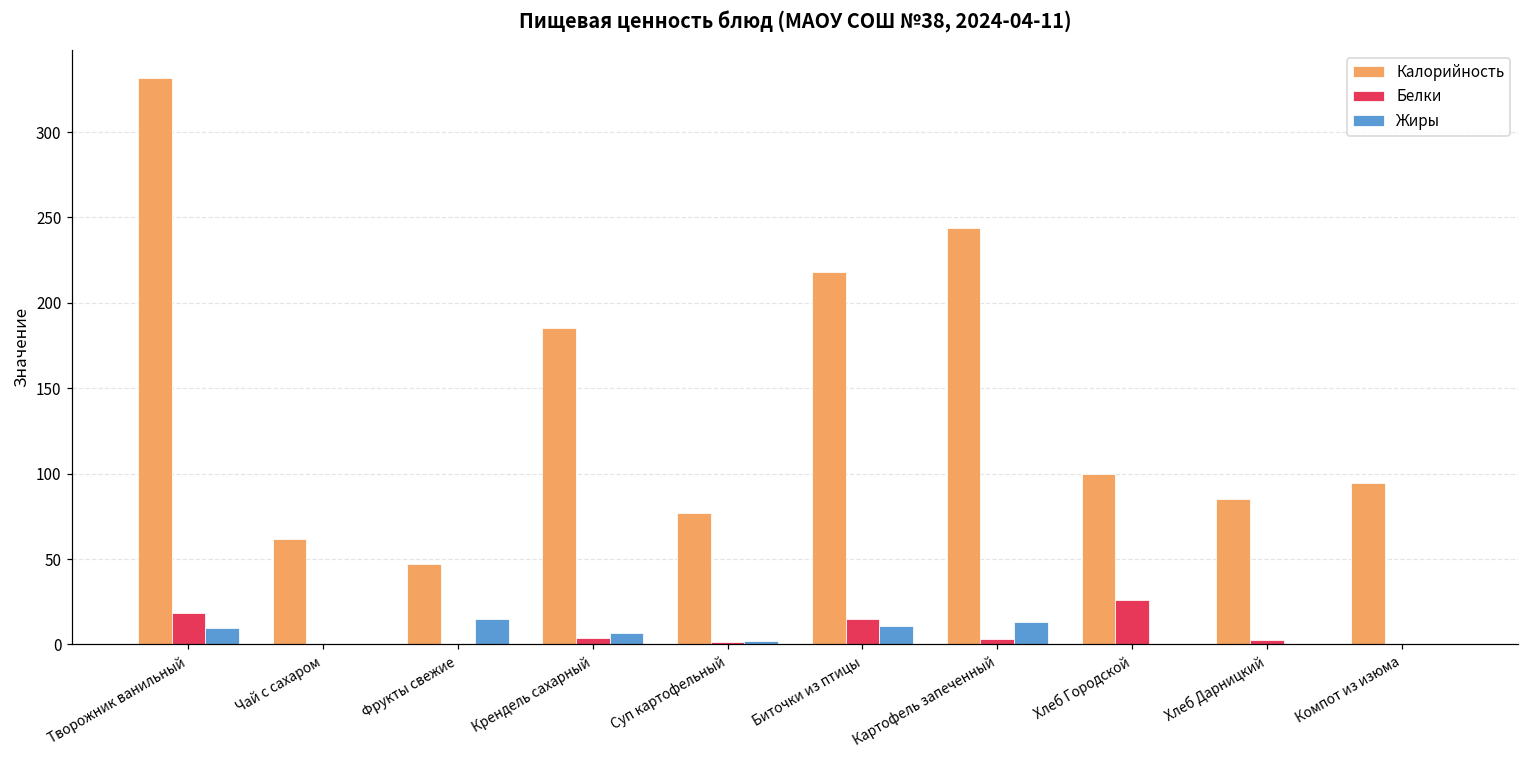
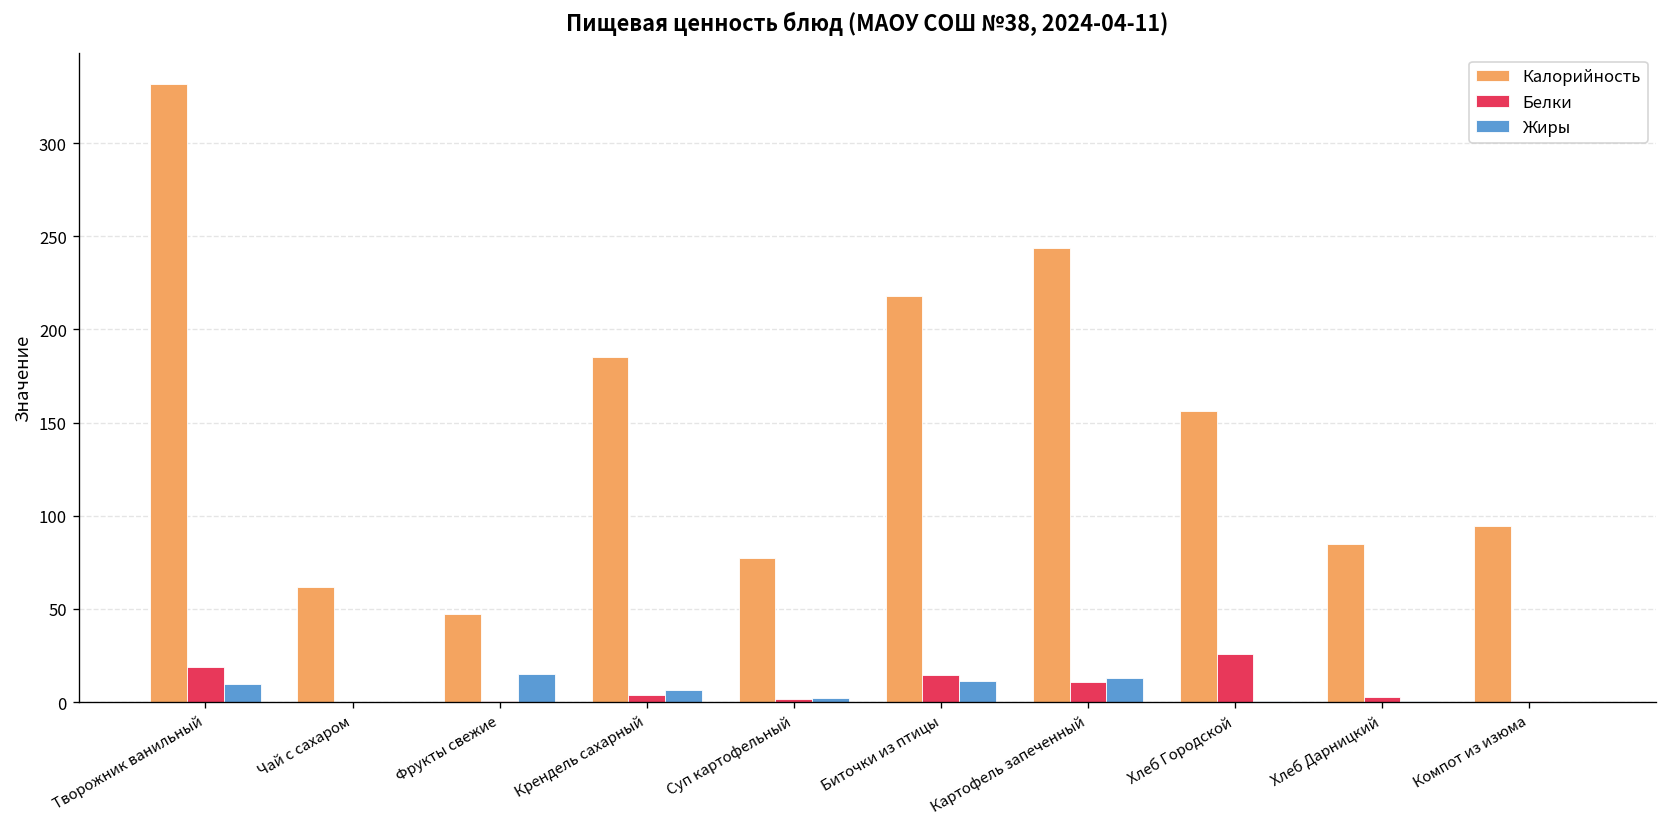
  {
    "Калорийность": {
      "Творожник ванильный": 332,
      "Чай с сахаром": 62,
      "Фрукты свежие": 47,
      "Крендель сахарный": 185,
      "Суп картофельный": 77,
      "Биточки из птицы": 218,
      "Картофель запеченный": 244,
-     "Хлеб Городской": 100,
+     "Хлеб Городской": 156,
      "Хлеб Дарницкий": 85,
      "Компот из изюма": 94
    },
    "Белки": {
      "Творожник ванильный": 19,
      "Крендель сахарный": 4,
      "Суп картофельный": 2,
      "Биточки из птицы": 15,
-     "Картофель запеченный": 3,
+     "Картофель запеченный": 11,
      "Хлеб Городской": 26,
      "Хлеб Дарницкий": 3
    },
    "Жиры": {
      "Творожник ванильный": 10,
      "Фрукты свежие": 15,
      "Крендель сахарный": 7,
      "Суп картофельный": 2,
      "Биточки из птицы": 11,
      "Картофель запеченный": 13,
      "Компот из изюма": 0
    }
  }
